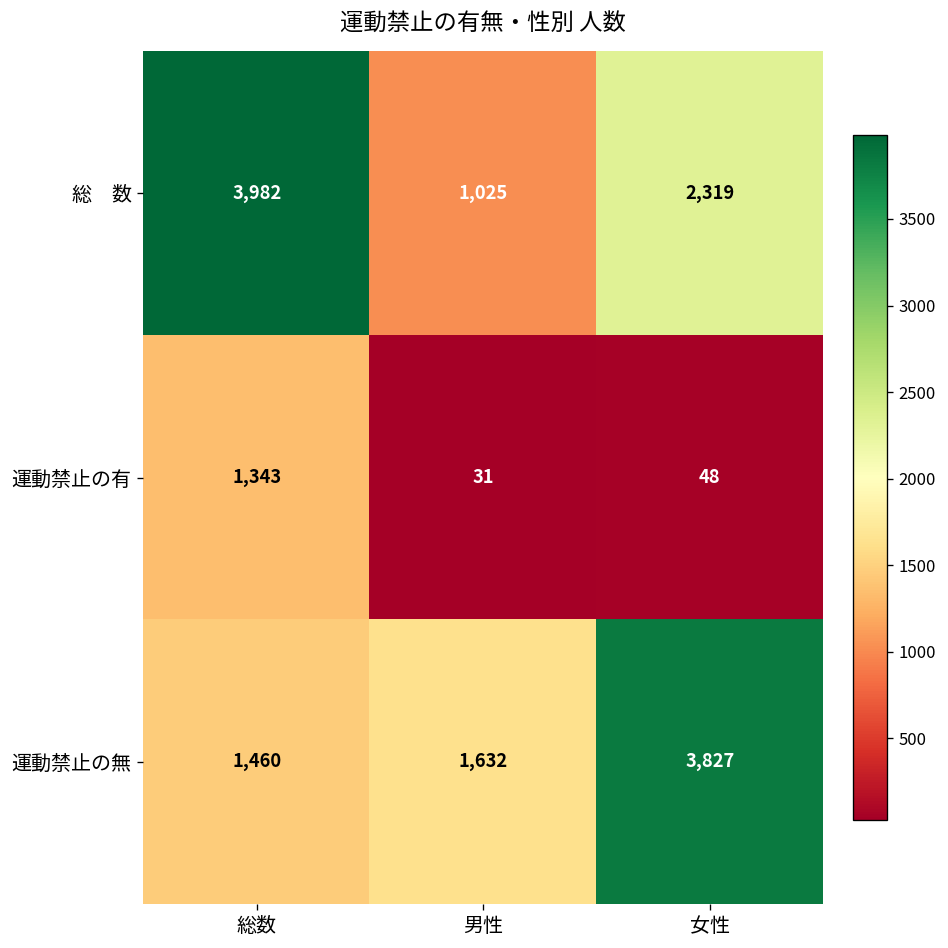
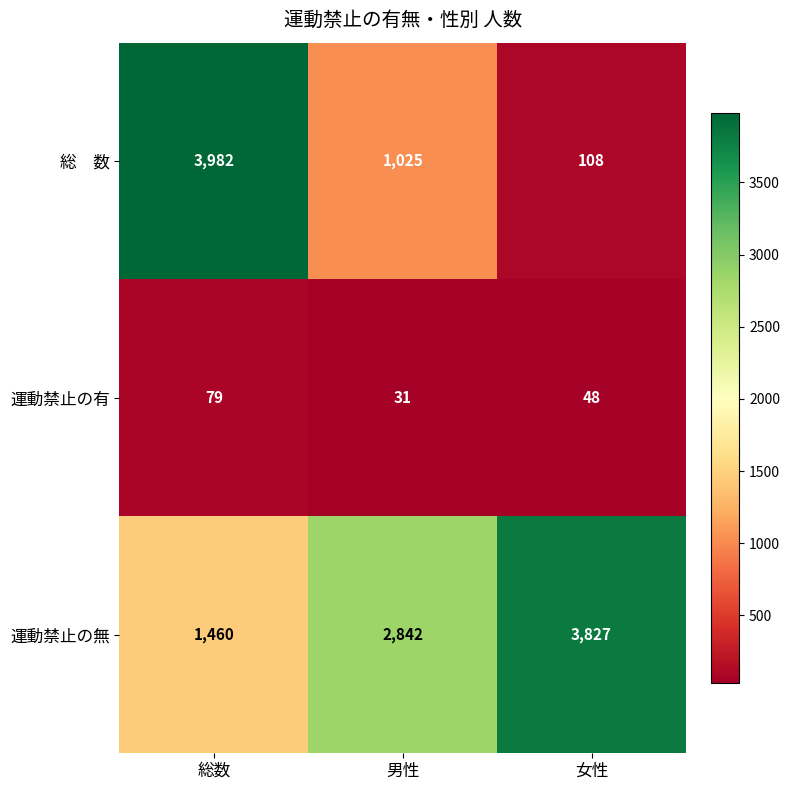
  {
    "総 数": {
      "総数": "3,982",
      "男性": "1,025",
-     "女性": "2,319"
+     "女性": "108"
    },
    "運動禁止の有": {
-     "総数": "1,343",
+     "総数": "79",
      "男性": "31",
      "女性": "48"
    },
    "運動禁止の無": {
      "総数": "1,460",
-     "男性": "1,632",
+     "男性": "2,842",
      "女性": "3,827"
    }
  }
